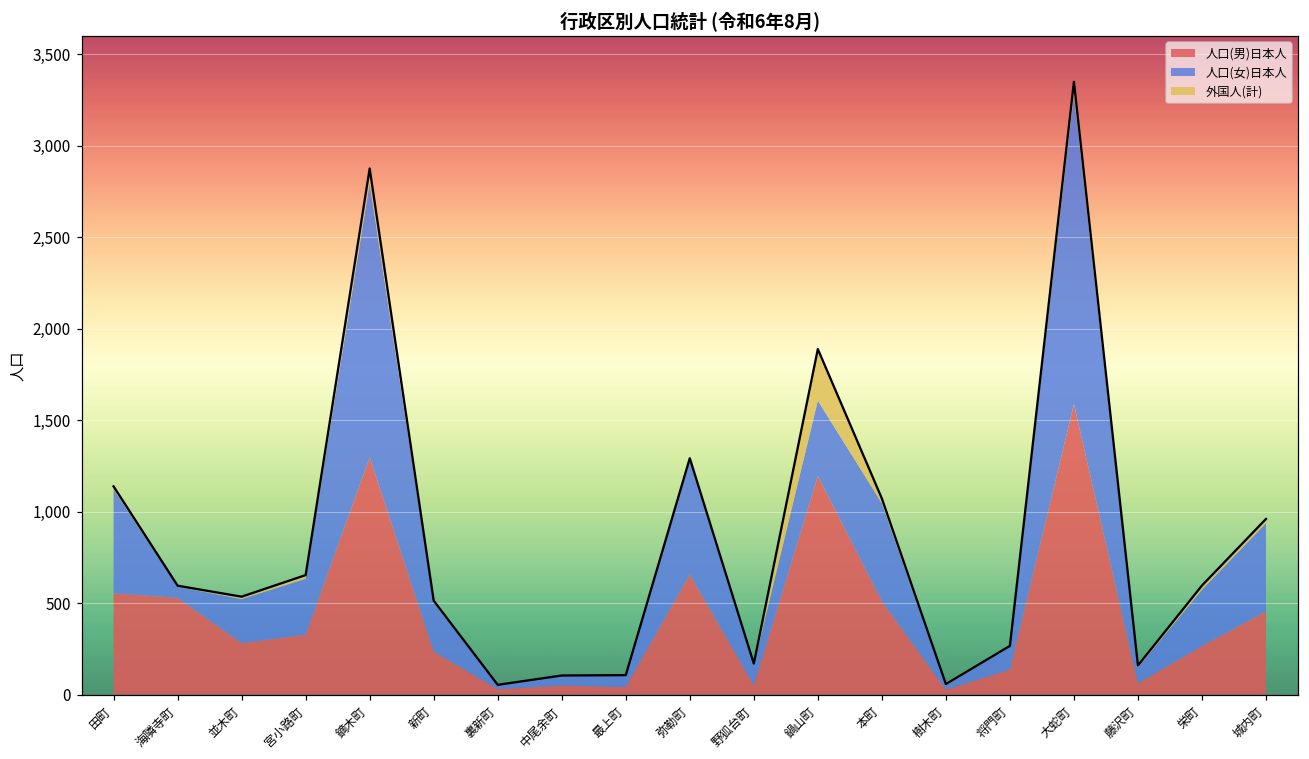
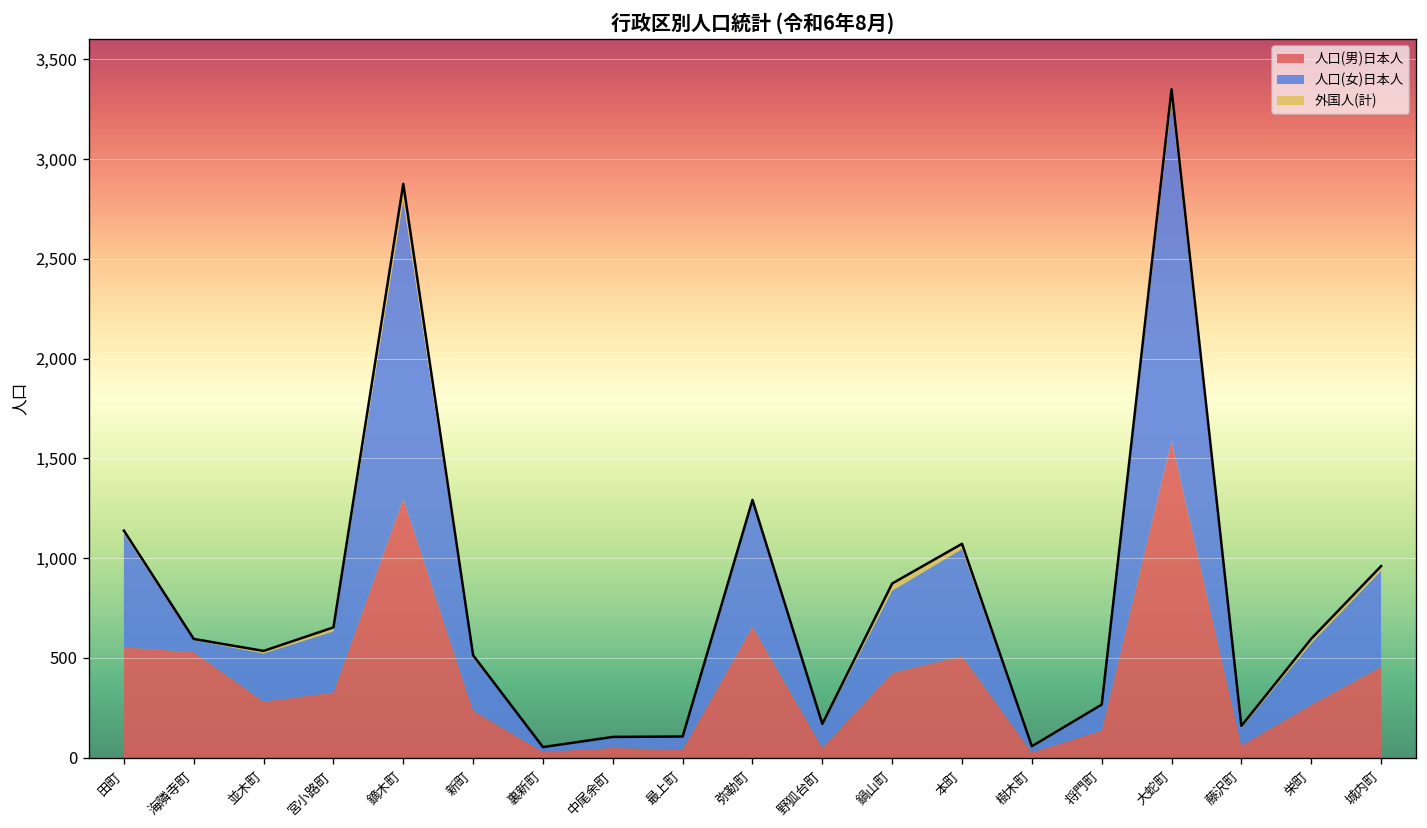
  {
    "人口(男)日本人": {
      "田町": "550",
      "海隣寺町": "530",
      "並木町": "280",
      "宮小路町": "330",
      "鏑木町": "1,300",
      "新町": "240",
      "裏新町": "30",
      "中尾余町": "50",
      "最上町": "40",
      "弥勒町": "660",
      "野狐台町": "50",
-     "鍋山町": "1,200",
+     "鍋山町": "430",
      "本町": "510",
      "樹木町": "30",
      "将門町": "140",
      "大蛇町": "1,590",
      "藤沢町": "60",
      "栄町": "270",
      "城内町": "460"
    },
    "人口(女)日本人": {
      "宮小路町": "310",
      "鏑木町": "1,500",
      "鍋山町": "410",
      "本町": "540",
      "大蛇町": "1,690",
      "栄町": "310",
      "城内町": "480"
    },
    "外国人(計)": {
      "宮小路町": "20",
      "鏑木町": "80",
-     "鍋山町": "280",
+     "鍋山町": "40",
      "本町": "30",
      "大蛇町": "70",
      "栄町": "20",
      "城内町": "20"
    }
  }
